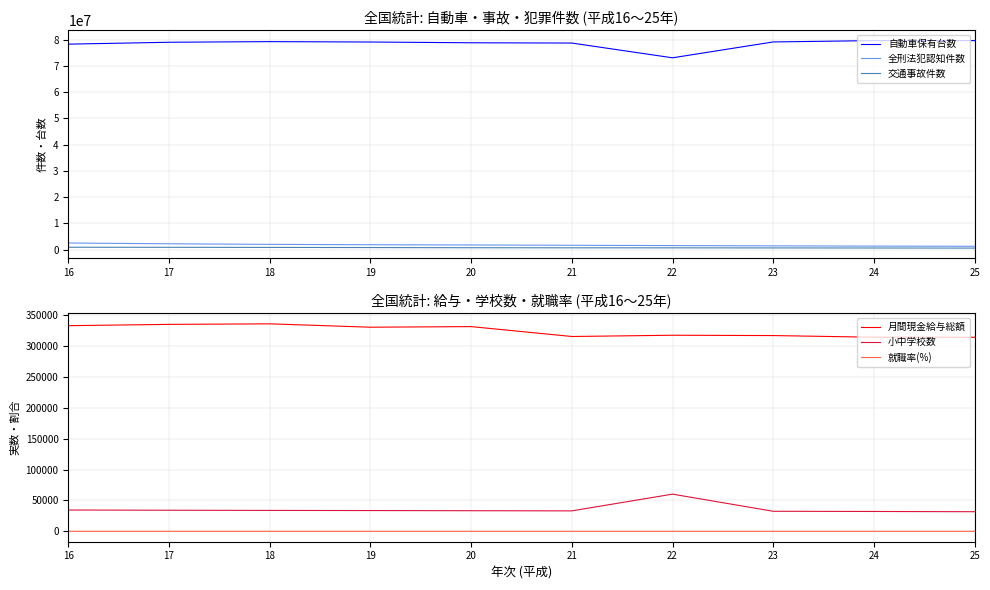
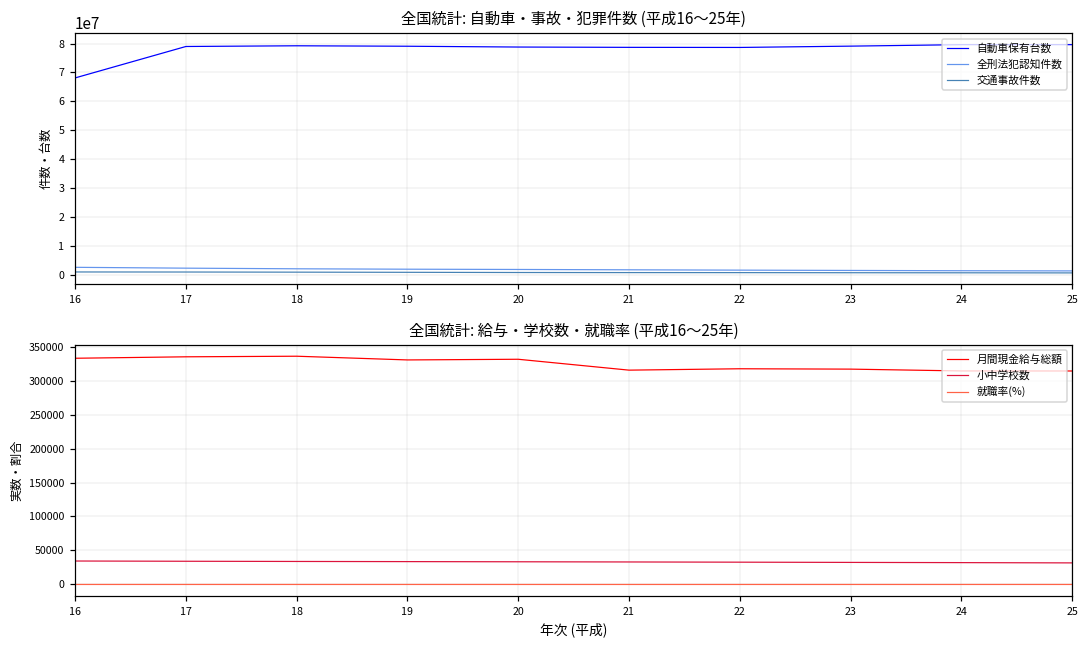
  {
    "全国統計: 自動車・事故・犯罪件数 (平成16〜25年)": {
      "自動車保有台数": {
-       "16": 78000000,
+       "16": 68000000,
        "17": 79000000,
        "18": 79000000,
        "19": 79000000,
        "20": 79000000,
        "21": 79000000,
-       "22": 73000000,
+       "22": 79000000,
        "23": 79000000,
        "25": 80000000
      },
      "全刑法犯認知件数": {
        "16": 3000000,
        "17": 2000000,
        "18": 2000000,
        "19": 2000000,
        "20": 2000000
      },
      "交通事故件数": {
        "16": 1000000,
        "17": 1000000,
        "18": 1000000,
        "19": 1000000,
        "20": 1000000
      }
    },
    "全国統計: 給与・学校数・就職率 (平成16〜25年)": {
      "月間現金給与総額": {
        "16": 330000,
        "17": 330000,
        "18": 340000,
        "19": 330000,
        "20": 330000,
        "21": 320000,
        "22": 320000,
        "23": 320000,
        "25": 310000
      },
      "小中学校数": {
        "16": 30000,
        "17": 30000,
        "18": 30000,
        "19": 30000,
        "20": 30000,
        "21": 30000,
-       "22": 60000,
+       "22": 30000,
        "23": 30000,
        "24": 30000,
        "25": 30000
      },
      "就職率(%)": {
        "16": 0,
        "17": 0,
        "18": 0,
        "19": 0,
        "20": 0,
        "21": 0,
        "22": 0,
        "23": 0,
        "24": 0,
        "25": 0
      }
    }
  }
